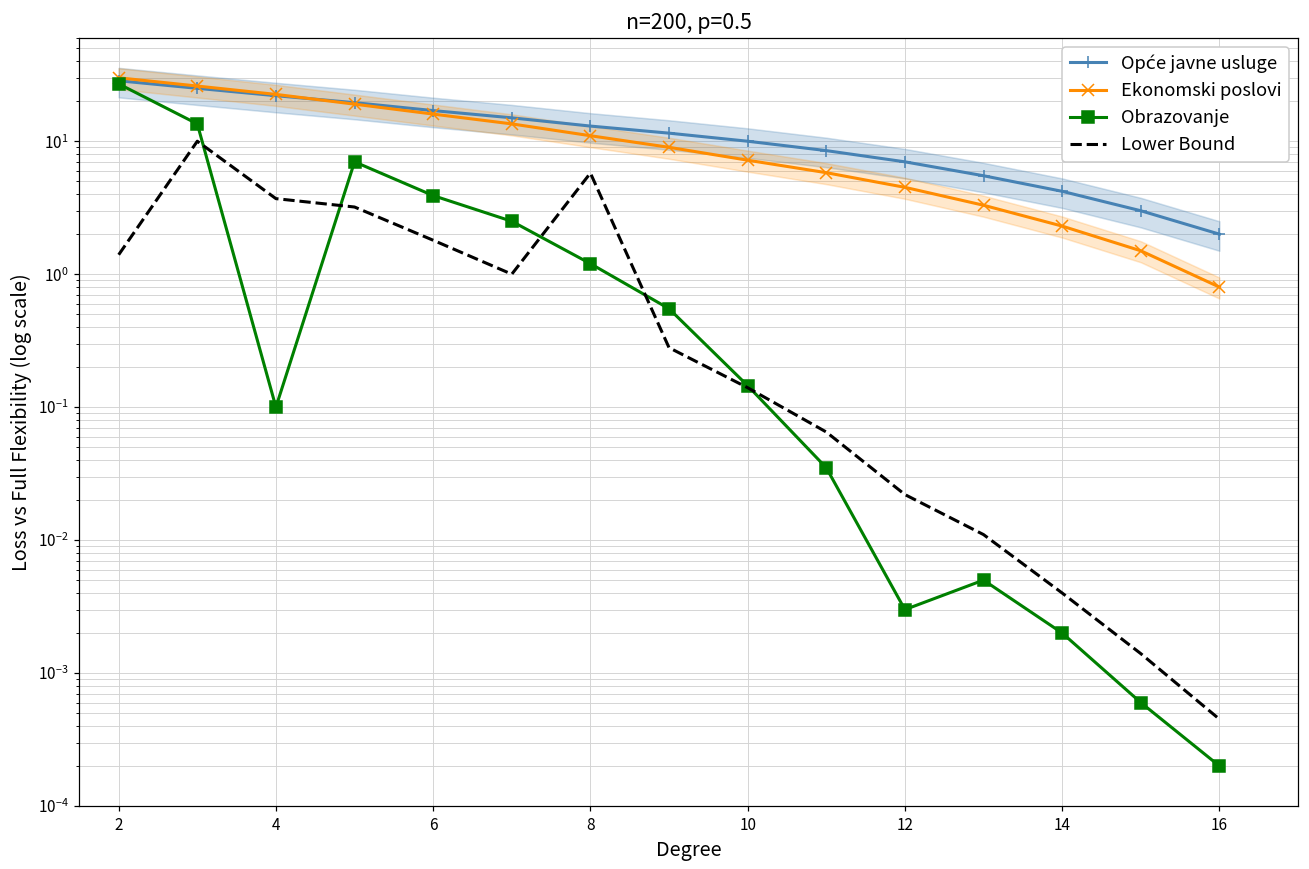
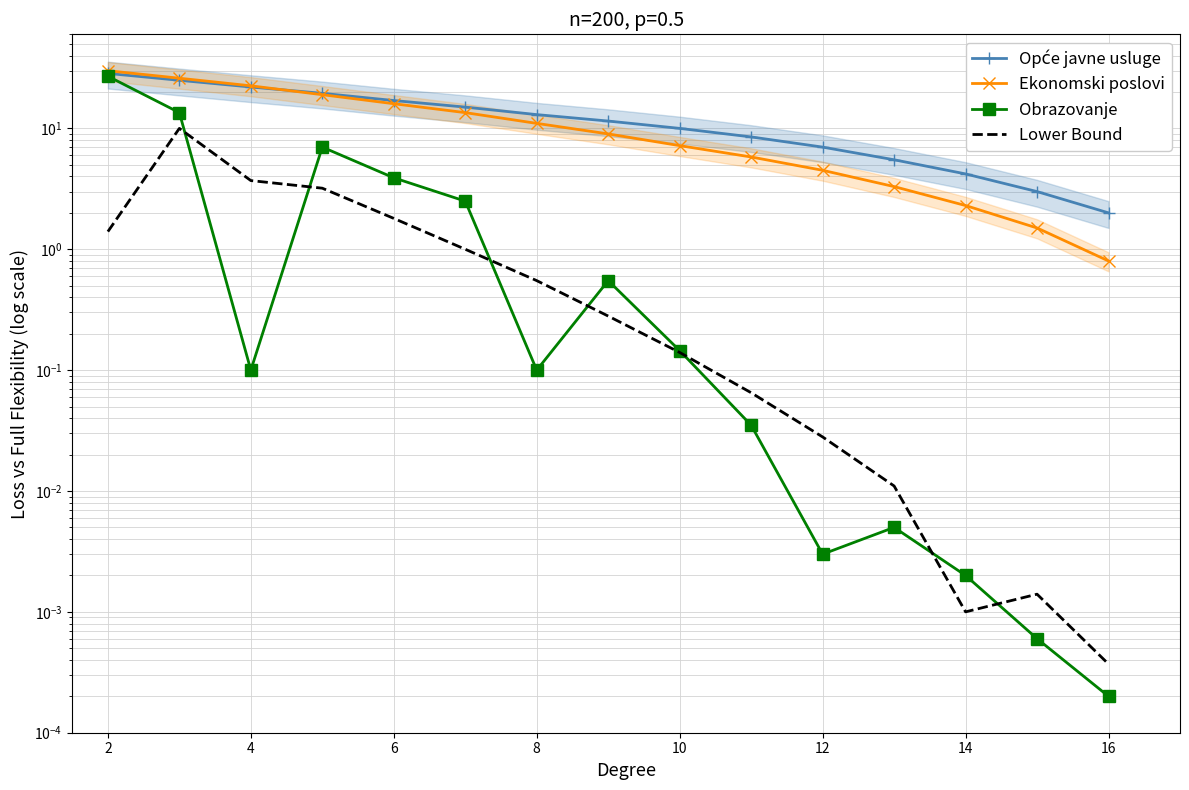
  {
    "Obrazovanje": {
      "2": 27,
      "4": 0.1,
      "6": 3.9,
-     "8": 1.2,
+     "8": 0.1,
      "12": 0.0030,
      "14": 0.0020,
      "16": 0.00020
    },
    "Lower Bound": {
      "2": 1.4,
      "4": 3.7,
      "6": 1.8,
-     "8": 6,
-     "12": 0.022,
-     "14": 0.004,
-     "16": 0.00045
+     "8": 0.6,
+     "12": 0.028,
+     "14": 0.001,
+     "16": 0.00037
    }
  }
